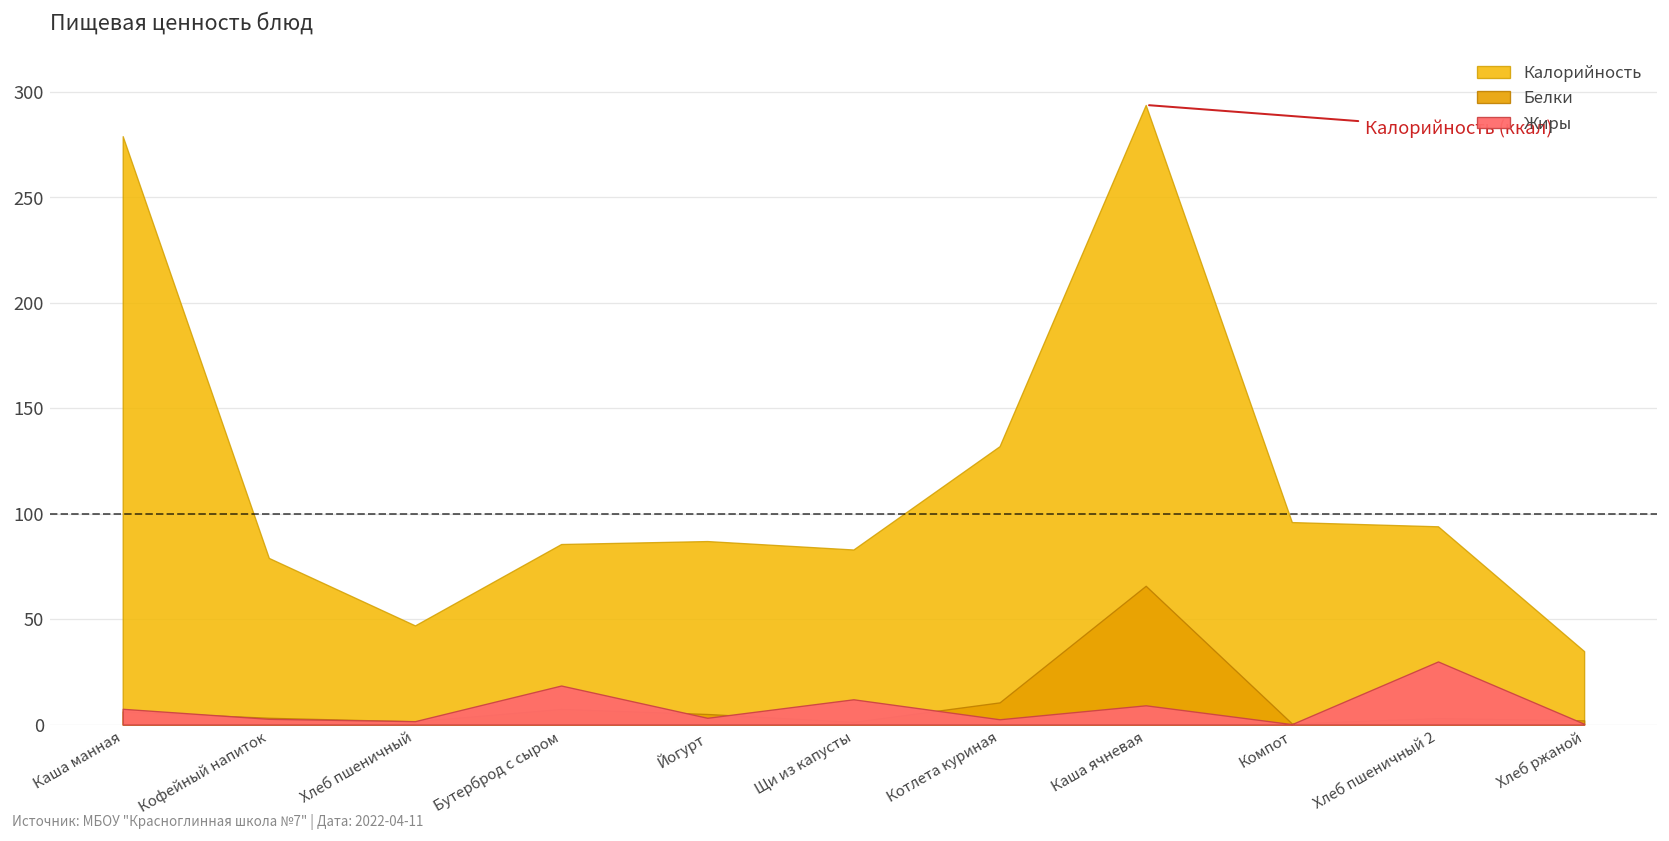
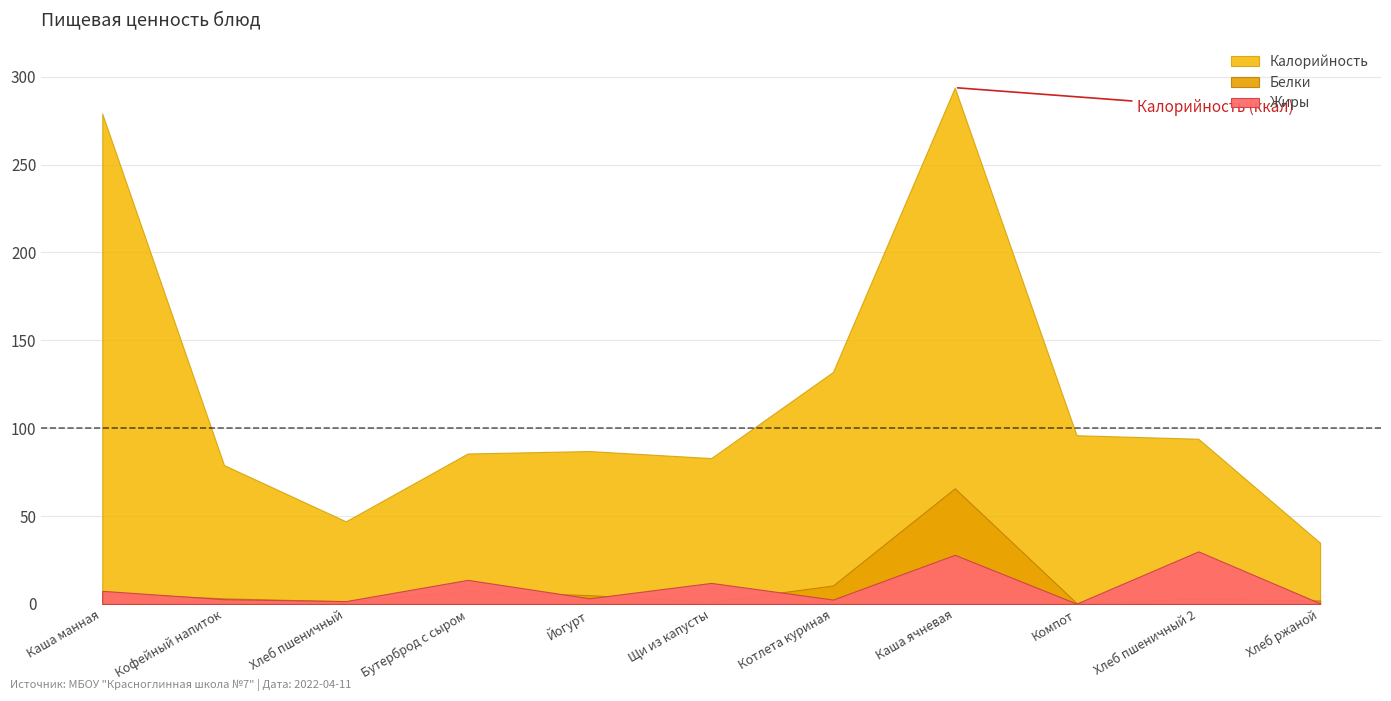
  {
    "Жиры": {
-     "Бутерброд с сыром": 19,
+     "Бутерброд с сыром": 14,
      "Йогурт": 3,
      "Щи из капусты": 12,
      "Котлета куриная": 3,
-     "Каша ячневая": 9,
+     "Каша ячневая": 28,
      "Хлеб пшеничный 2": 30
    }
  }
